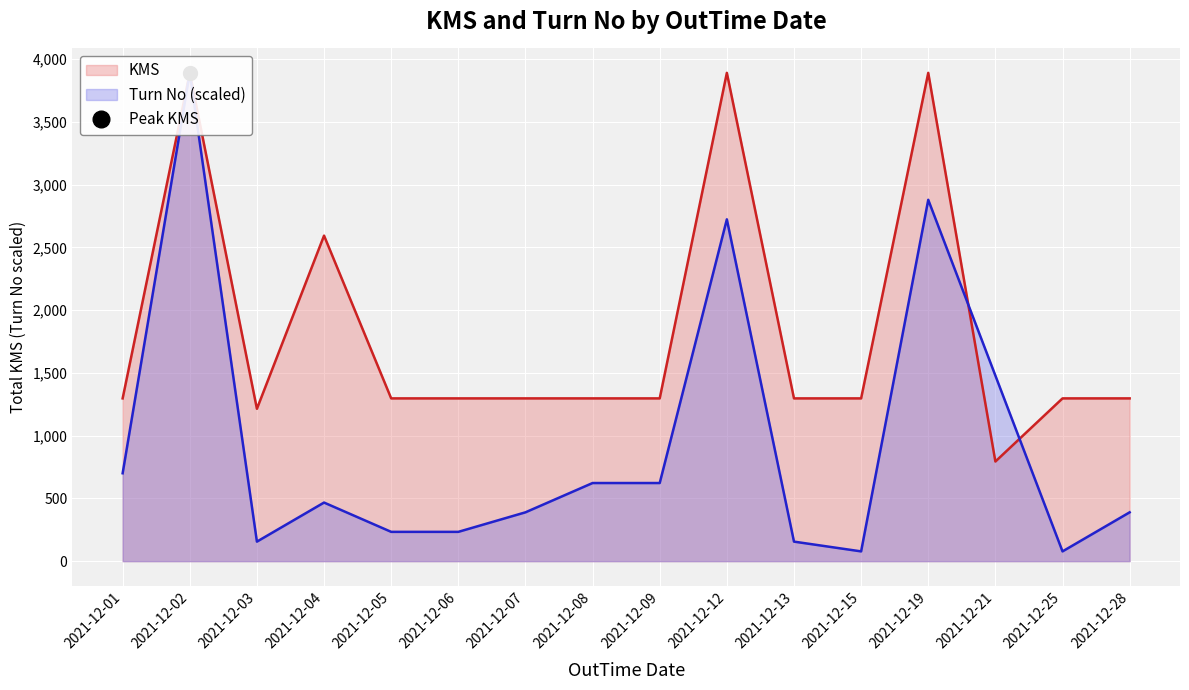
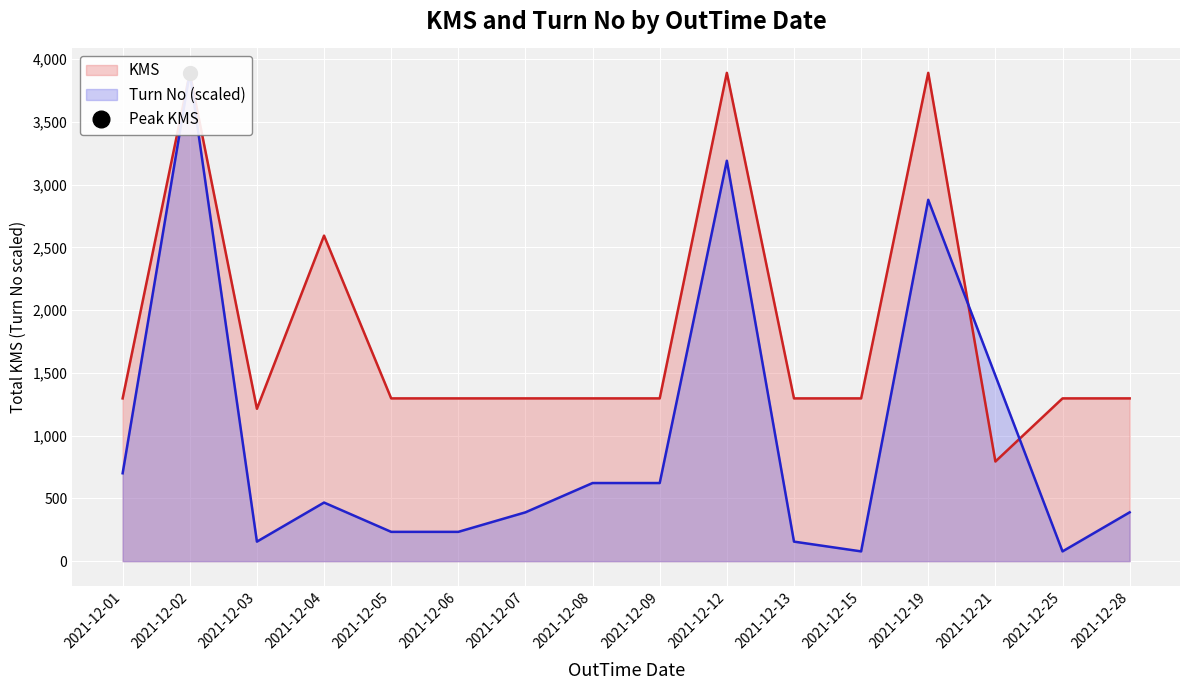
  {
    "KMS": {
      "2021-12-01": "1,300",
      "2021-12-03": "1,210",
      "2021-12-04": "2,590",
      "2021-12-05": "1,300",
      "2021-12-06": "1,300",
      "2021-12-07": "1,300",
      "2021-12-08": "1,300",
      "2021-12-09": "1,300",
      "2021-12-12": "3,890",
      "2021-12-13": "1,300",
      "2021-12-15": "1,300",
      "2021-12-19": "3,890",
      "2021-12-21": "790",
      "2021-12-25": "1,300",
      "2021-12-28": "1,300"
    },
    "Turn No (scaled)": {
      "2021-12-01": "700",
      "2021-12-03": "160",
      "2021-12-04": "470",
      "2021-12-05": "230",
      "2021-12-06": "230",
      "2021-12-07": "390",
      "2021-12-08": "620",
      "2021-12-09": "620",
-     "2021-12-12": "2,720",
+     "2021-12-12": "3,190",
      "2021-12-13": "160",
      "2021-12-15": "80",
      "2021-12-19": "2,880",
      "2021-12-21": "1,480",
      "2021-12-25": "80",
      "2021-12-28": "390"
    }
  }
